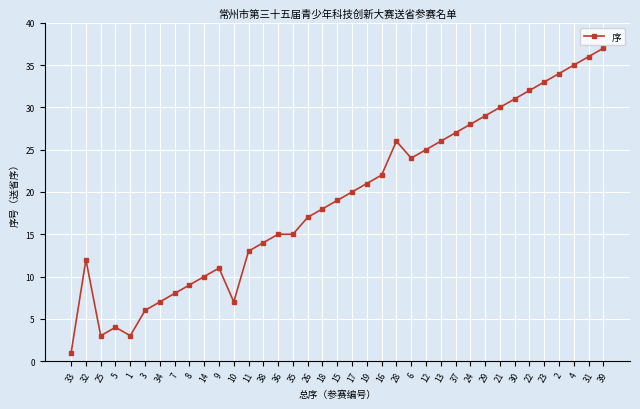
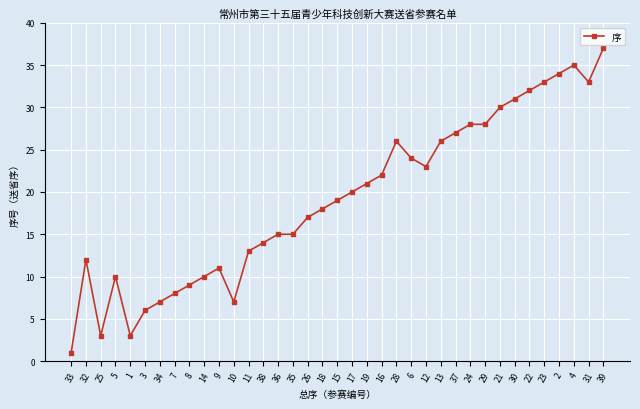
  {
    "33": 1,
    "32": 12,
    "25": 3,
-   "5": 4,
+   "5": 10,
    "1": 3,
    "3": 6,
    "34": 7,
    "7": 8,
    "8": 9,
    "14": 10,
    "9": 11,
    "10": 7,
    "11": 13,
    "38": 14,
    "36": 15,
    "35": 15,
    "26": 17,
    "18": 18,
    "15": 19,
    "17": 20,
    "19": 21,
    "16": 22,
    "28": 26,
    "6": 24,
-   "12": 25,
+   "12": 23,
    "13": 26,
    "37": 27,
    "24": 28,
-   "29": 29,
+   "29": 28,
    "21": 30,
    "30": 31,
    "22": 32,
    "23": 33,
    "2": 34,
    "4": 35,
-   "31": 36,
+   "31": 33,
    "39": 37
  }
